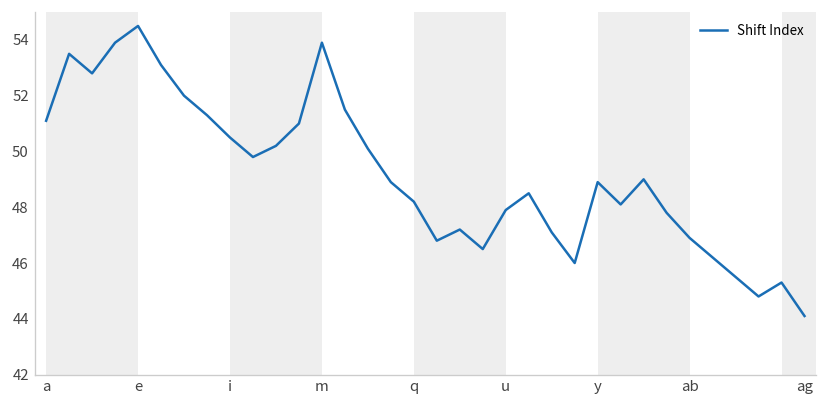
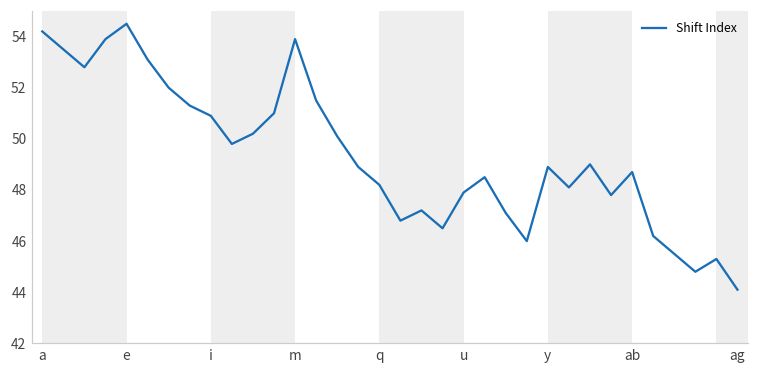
  {
-   "a": 51.1,
+   "a": 54.2,
    "e": 54.5,
-   "i": 50.5,
+   "i": 50.9,
    "m": 53.9,
    "q": 48.2,
    "u": 47.9,
    "y": 48.9,
-   "ab": 46.9,
+   "ab": 48.7,
    "ag": 44.1
  }
